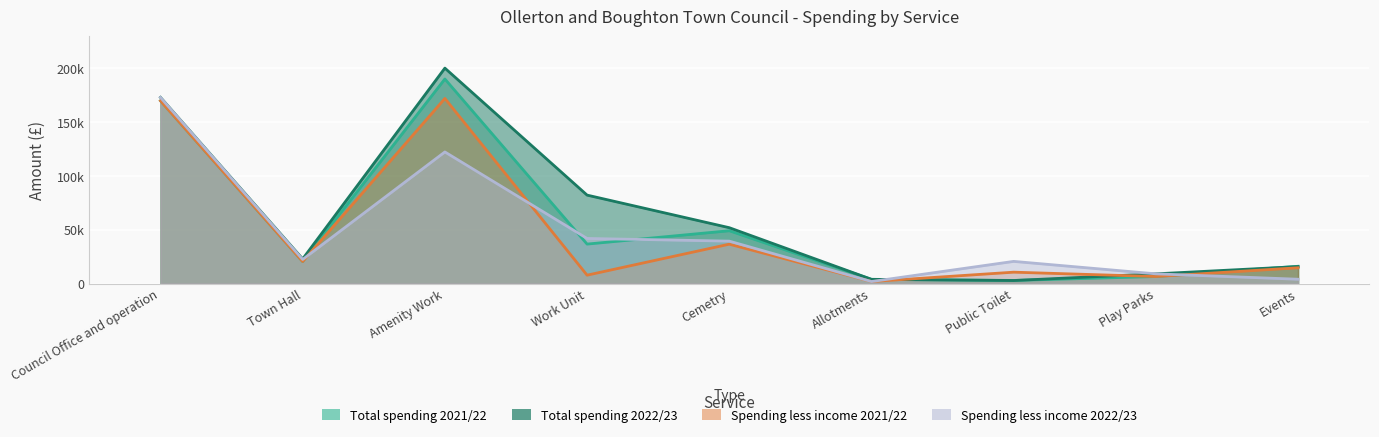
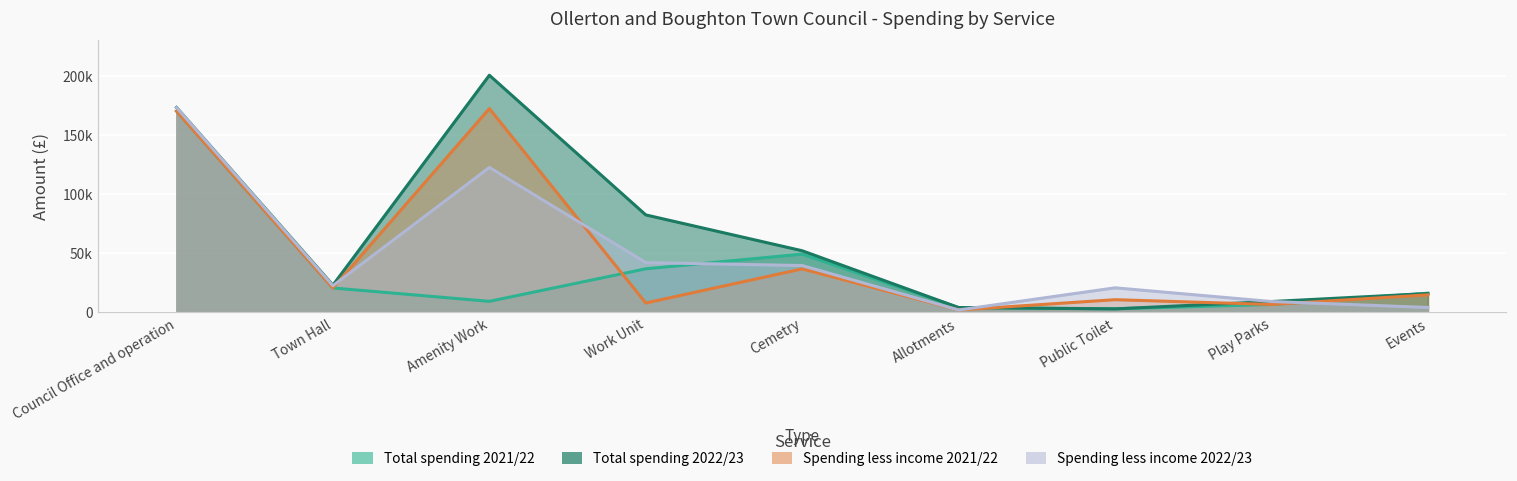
  {
    "Total spending 2021/22": {
-     "Amenity Work": 190000,
+     "Amenity Work": 9000,
      "Work Unit": 37000,
      "Cemetry": 49000
    },
    "Total spending 2022/23": {
      "Amenity Work": 200000,
      "Work Unit": 82000,
      "Cemetry": 52000
    },
    "Spending less income 2021/22": {
      "Amenity Work": 172000,
      "Work Unit": 8000,
      "Cemetry": 37000,
      "Public Toilet": 11000
    },
    "Spending less income 2022/23": {
      "Amenity Work": 122000,
      "Work Unit": 42000,
      "Cemetry": 39000,
      "Public Toilet": 21000,
      "Events": 4000
    }
  }
